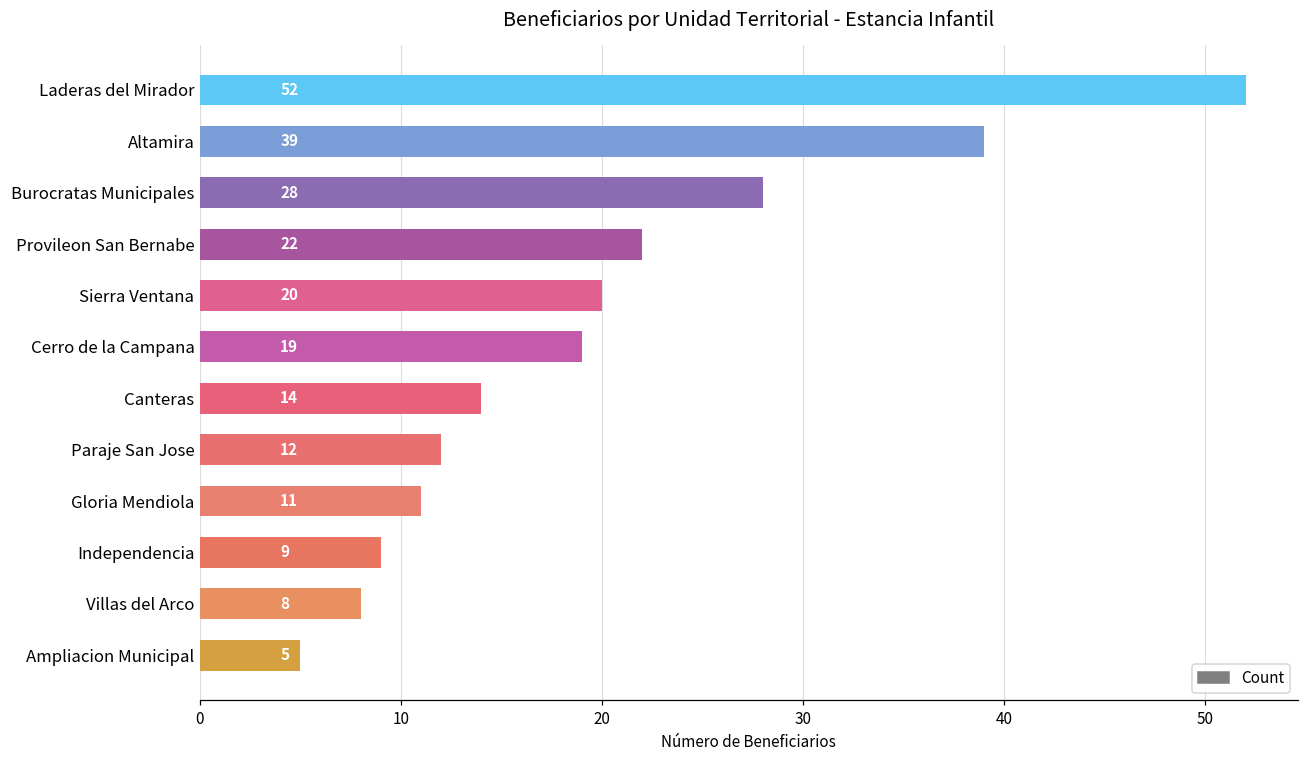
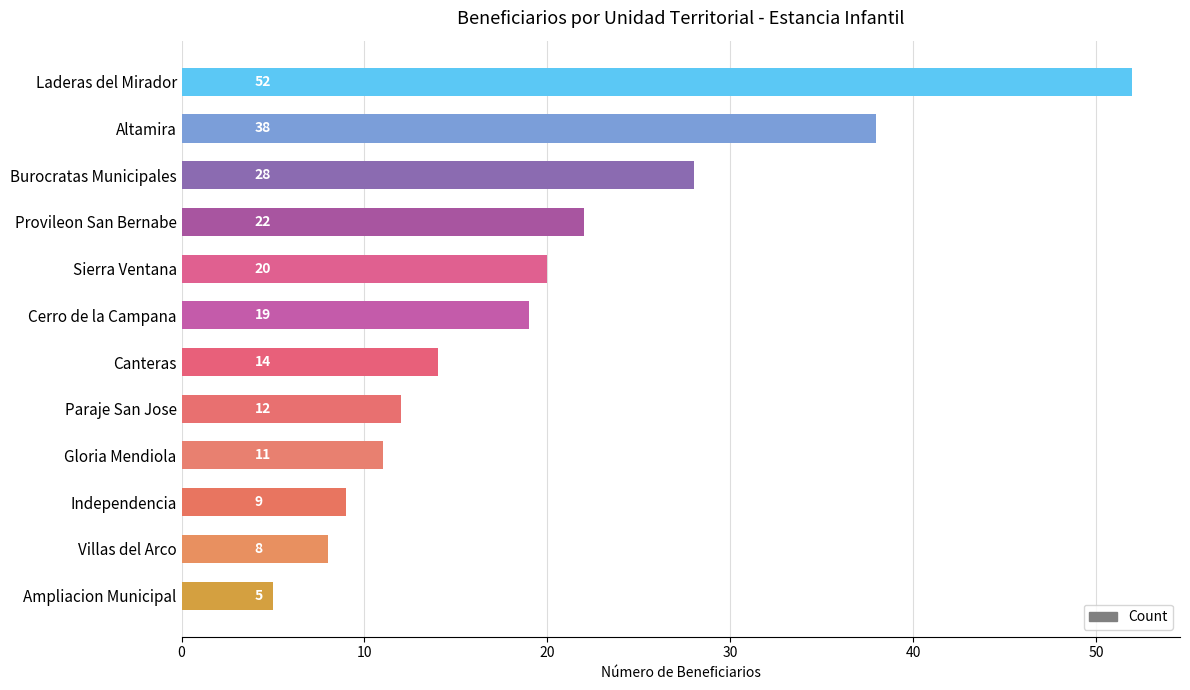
  {
    "Laderas del Mirador": 52,
-   "Altamira": 39,
+   "Altamira": 38,
    "Burocratas Municipales": 28,
    "Provileon San Bernabe": 22,
    "Sierra Ventana": 20,
    "Cerro de la Campana": 19,
    "Canteras": 14,
    "Paraje San Jose": 12,
    "Gloria Mendiola": 11,
    "Independencia": 9,
    "Villas del Arco": 8,
    "Ampliacion Municipal": 5
  }
